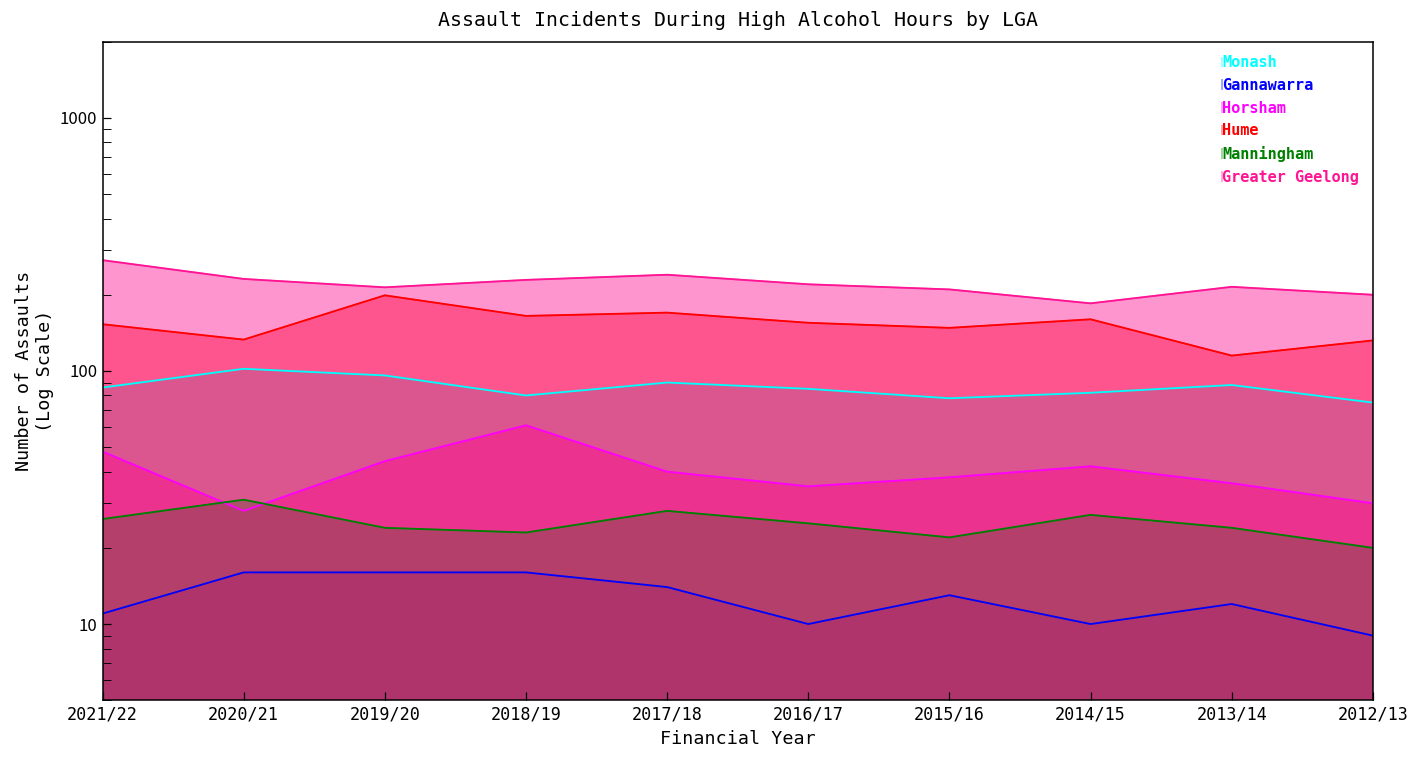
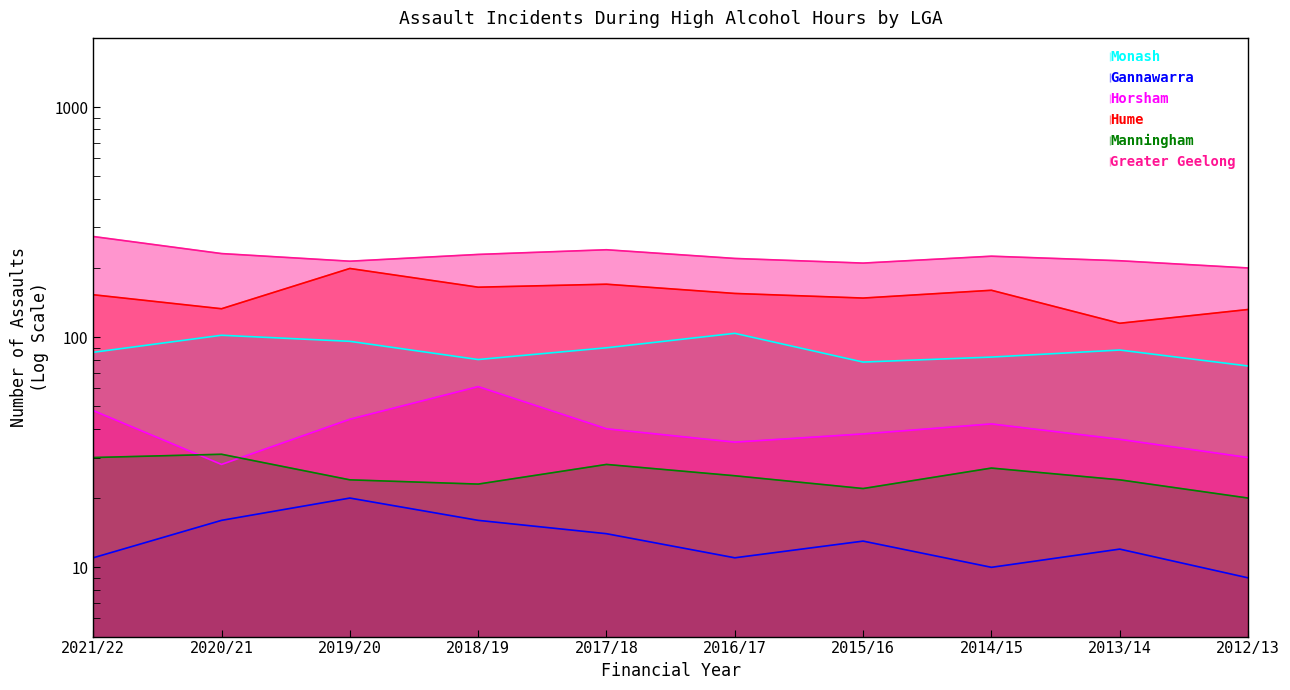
  {
    "Monash": {
      "2021/22": 86,
      "2020/21": 100,
      "2019/20": 96,
      "2018/19": 80,
      "2017/18": 90,
-     "2016/17": 85,
+     "2016/17": 100,
      "2015/16": 78,
      "2014/15": 82,
      "2013/14": 88,
      "2012/13": 75
    },
    "Gannawarra": {
      "2021/22": 11,
      "2020/21": 16,
-     "2019/20": 16,
+     "2019/20": 20,
      "2018/19": 16,
      "2017/18": 14,
-     "2016/17": 10,
+     "2016/17": 11,
      "2015/16": 13,
      "2014/15": 10,
      "2013/14": 12,
      "2012/13": 9
    },
    "Horsham": {
      "2021/22": 48,
      "2020/21": 28,
      "2019/20": 44,
      "2018/19": 61,
      "2017/18": 40,
      "2016/17": 35,
      "2015/16": 38,
      "2014/15": 42,
      "2013/14": 36,
      "2012/13": 30
    },
    "Hume": {
      "2021/22": 150,
      "2020/21": 130,
      "2019/20": 200,
      "2018/19": 170,
      "2017/18": 170,
      "2016/17": 160,
      "2015/16": 150,
      "2014/15": 160,
      "2013/14": 120,
      "2012/13": 130
    },
    "Manningham": {
-     "2021/22": 26,
+     "2021/22": 30,
      "2020/21": 31,
      "2019/20": 24,
      "2018/19": 23,
      "2017/18": 28,
      "2016/17": 25,
      "2015/16": 22,
      "2014/15": 27,
      "2013/14": 24,
      "2012/13": 20
    },
    "Greater Geelong": {
      "2021/22": 270,
      "2020/21": 230,
      "2019/20": 210,
      "2018/19": 230,
      "2017/18": 240,
      "2016/17": 220,
      "2015/16": 210,
-     "2014/15": 190,
+     "2014/15": 230,
      "2013/14": 220,
      "2012/13": 200
    }
  }
